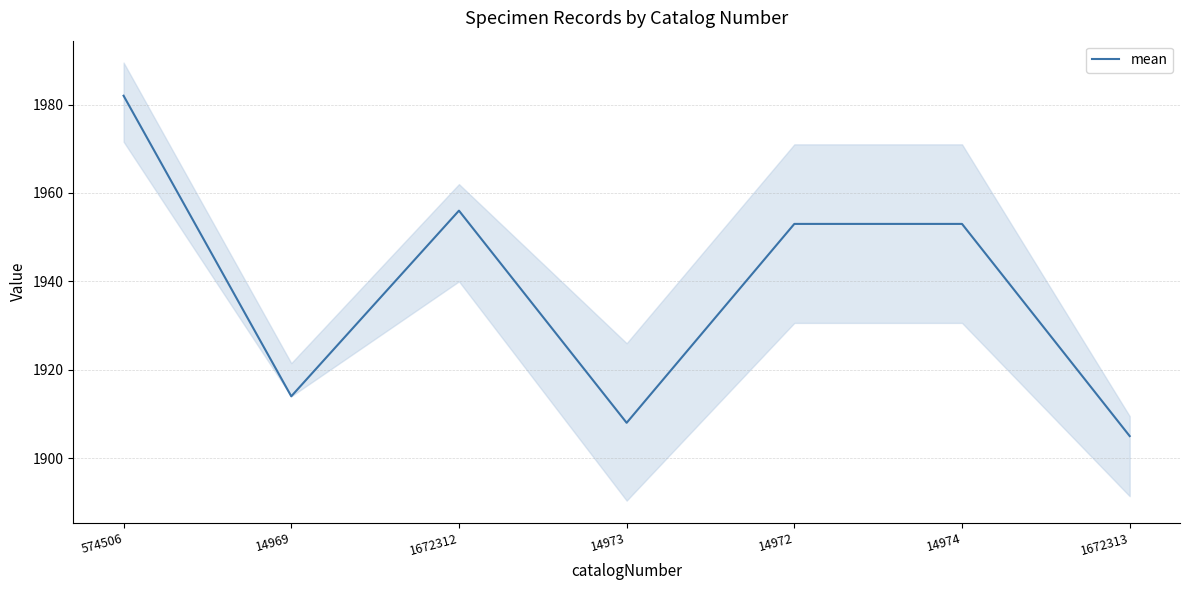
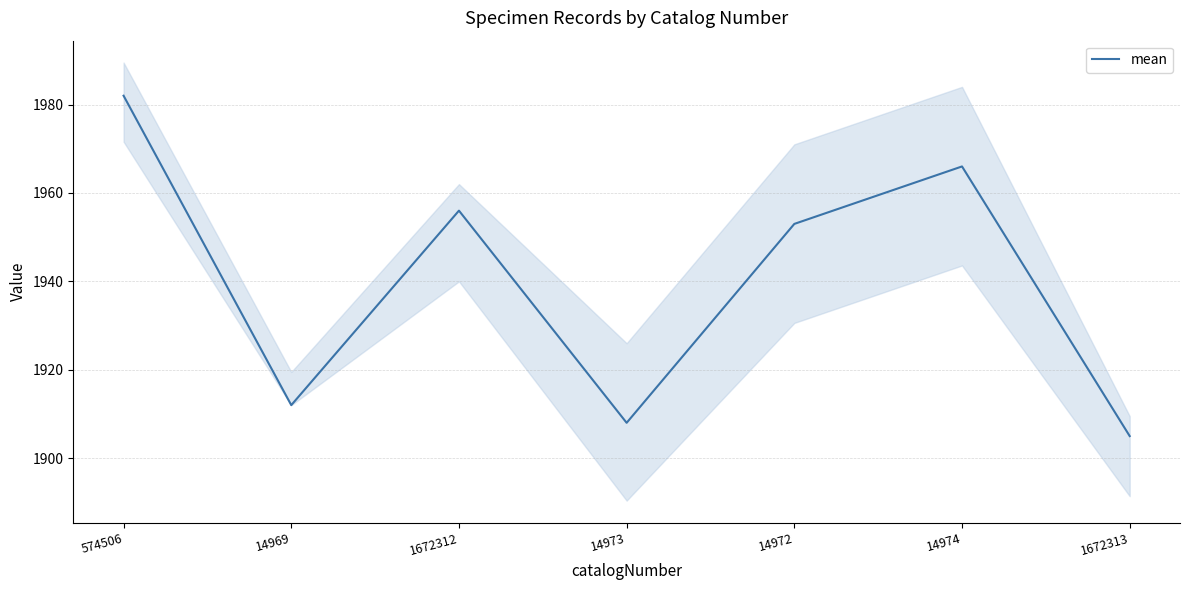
  {
    "mean": {
      "574506": 1982,
-     "14969": 1914,
+     "14969": 1912,
      "1672312": 1956,
      "14973": 1908,
      "14972": 1953,
-     "14974": 1953,
+     "14974": 1966,
      "1672313": 1905
    }
  }
